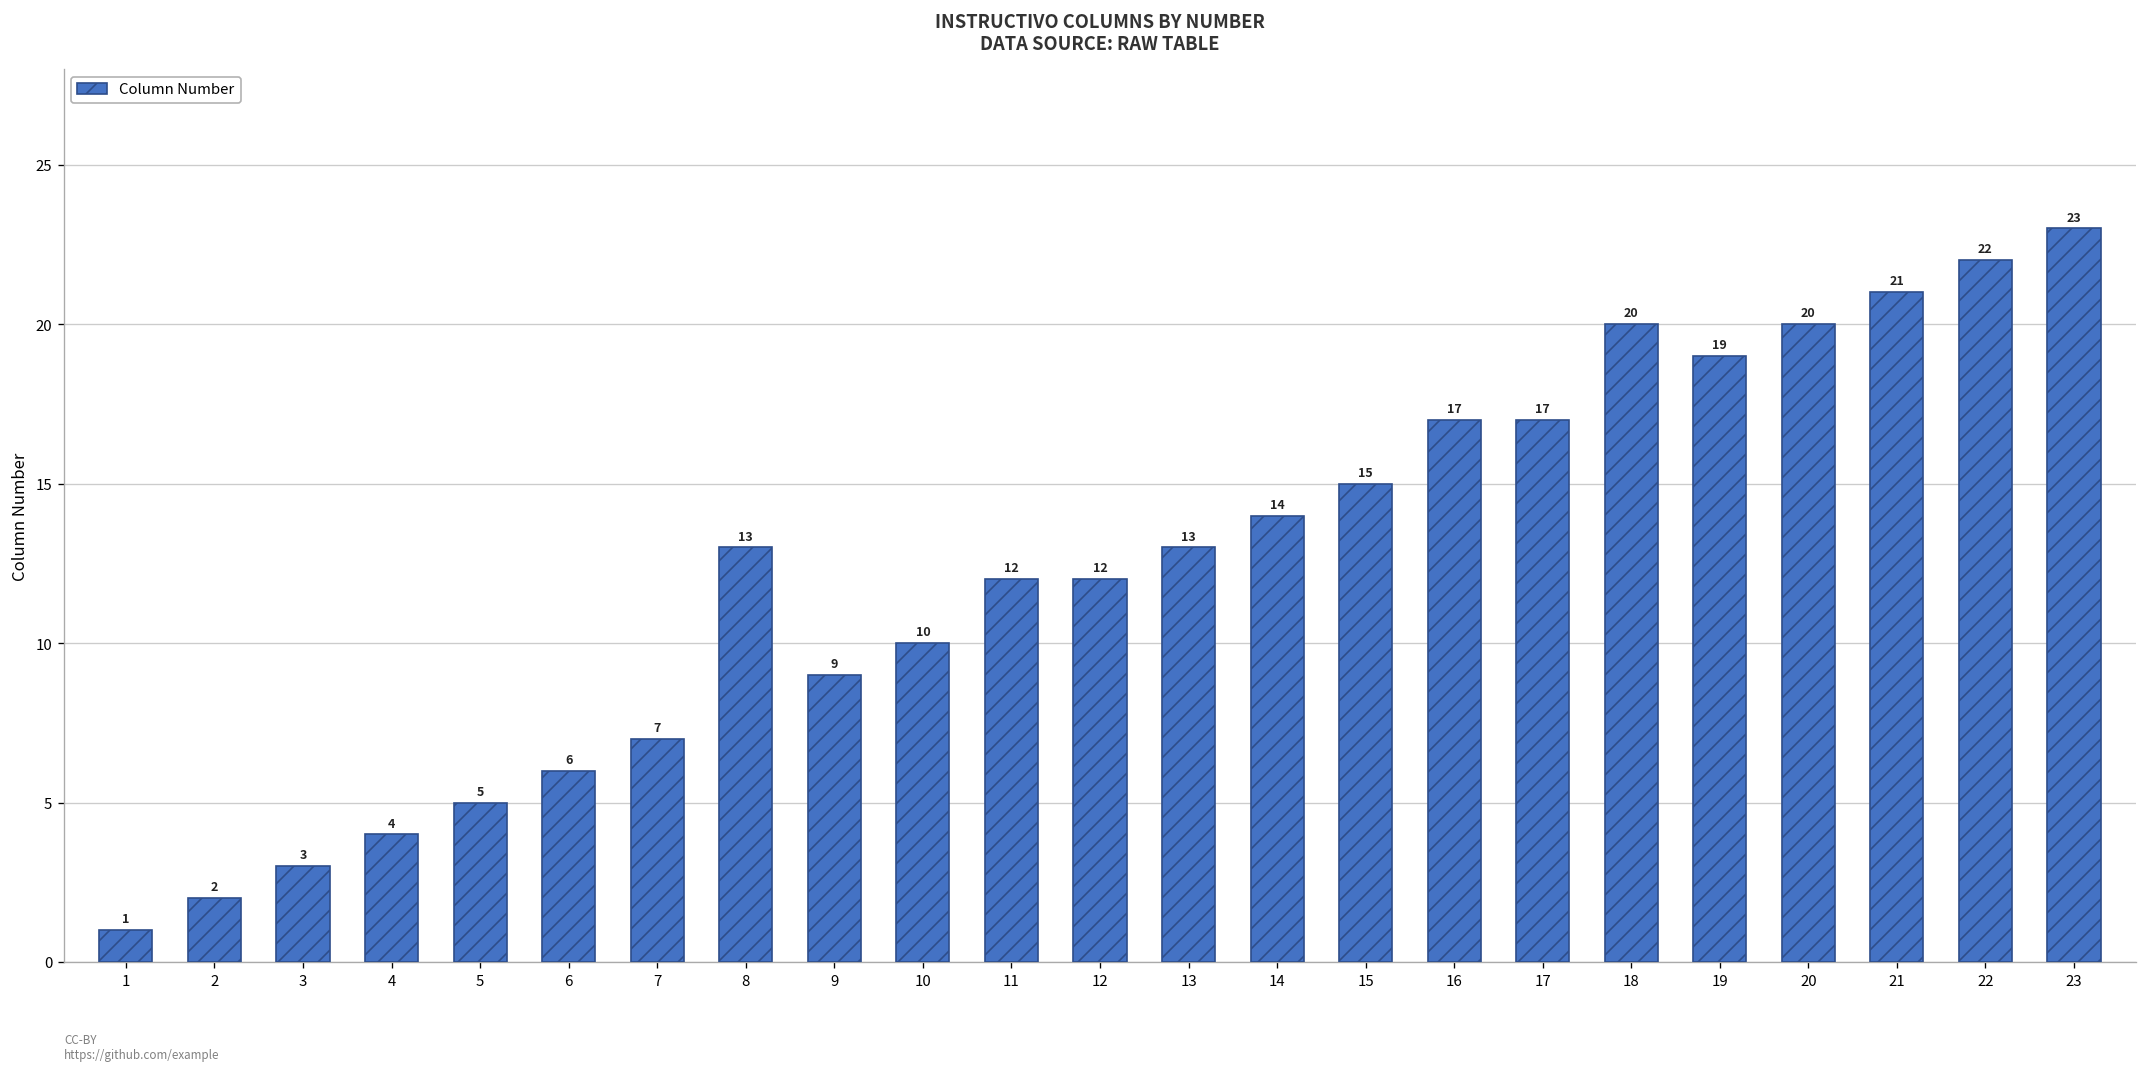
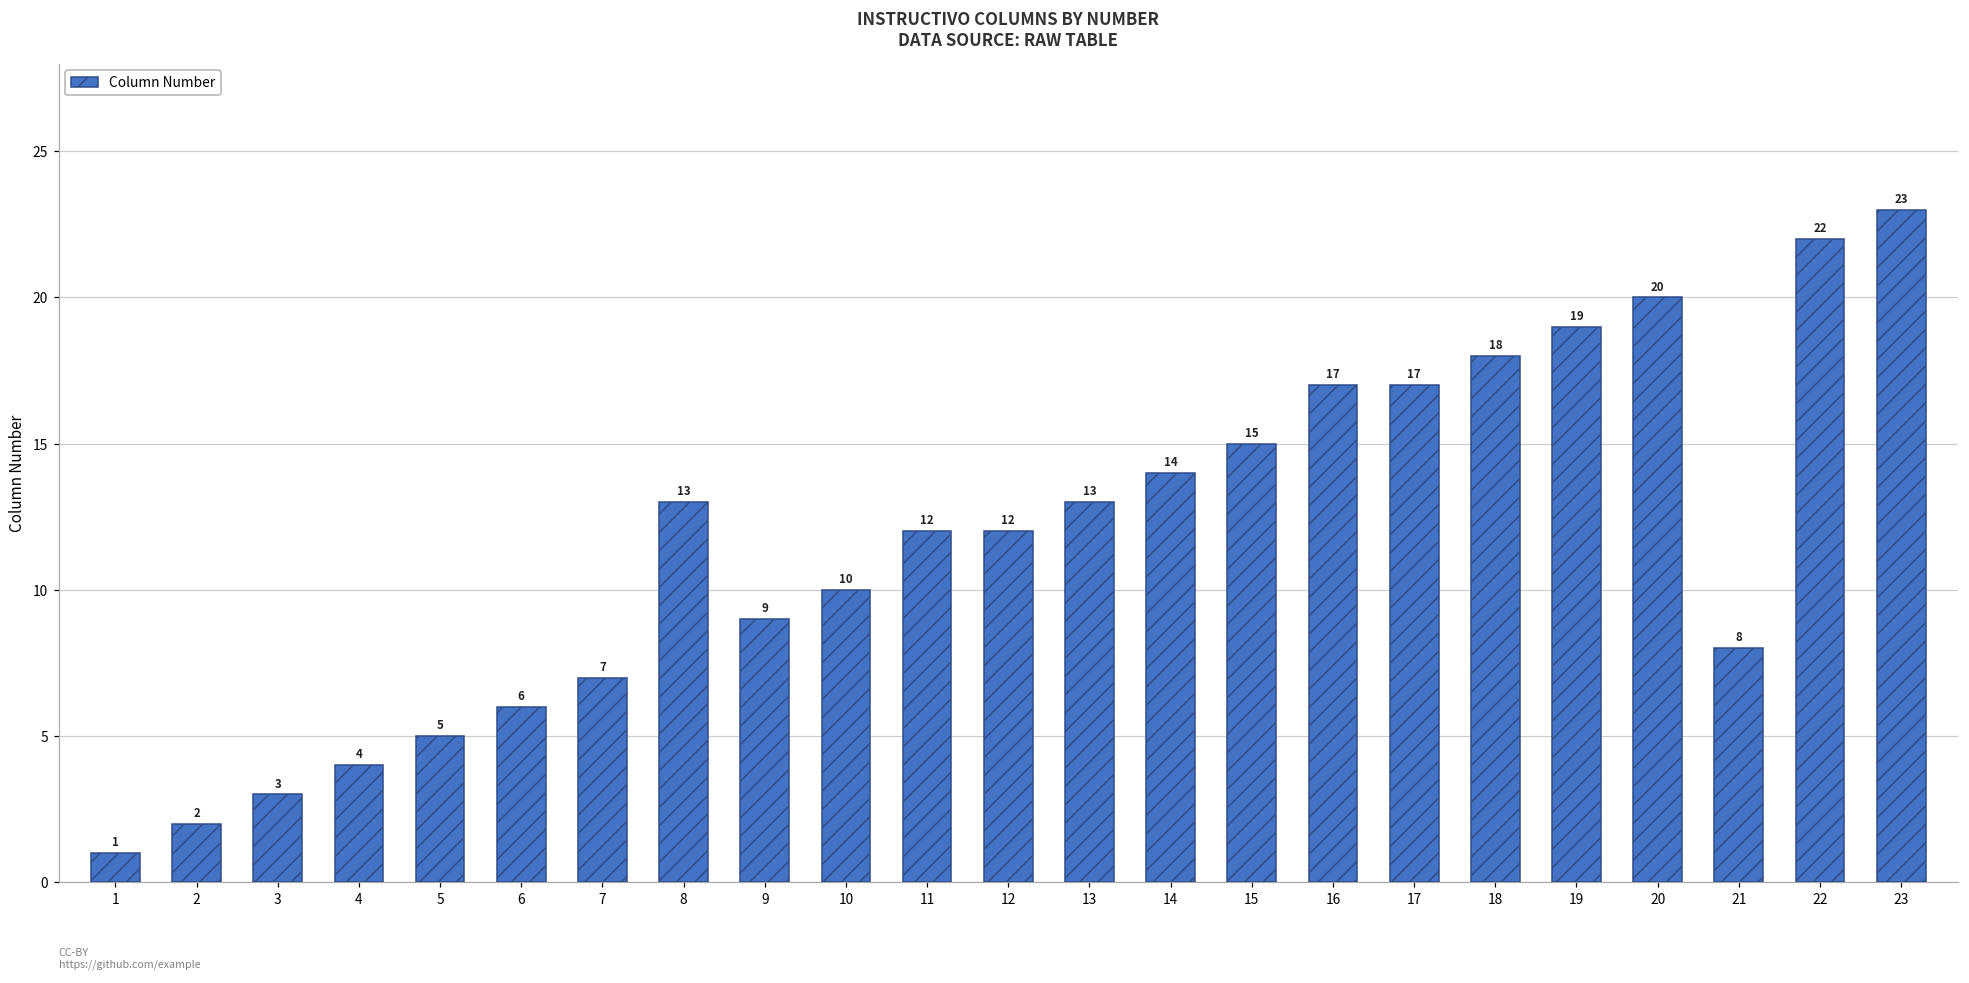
  {
    "1": 1,
    "2": 2,
    "3": 3,
    "4": 4,
    "5": 5,
    "6": 6,
    "7": 7,
    "8": 13,
    "9": 9,
    "10": 10,
    "11": 12,
    "12": 12,
    "13": 13,
    "14": 14,
    "15": 15,
    "16": 17,
    "17": 17,
-   "18": 20,
+   "18": 18,
    "19": 19,
    "20": 20,
-   "21": 21,
+   "21": 8,
    "22": 22,
    "23": 23
  }
